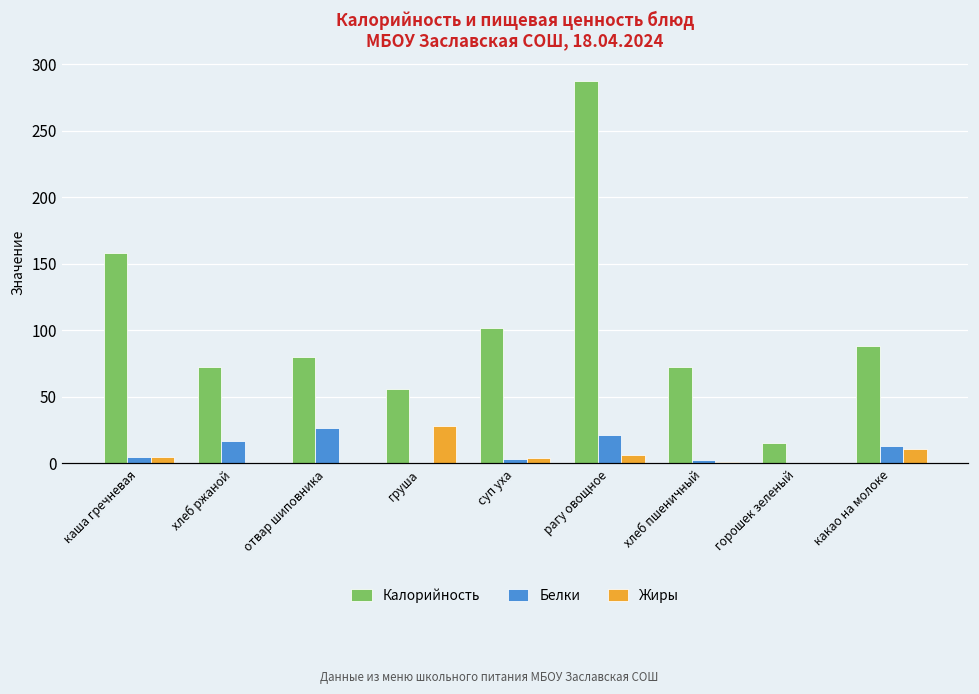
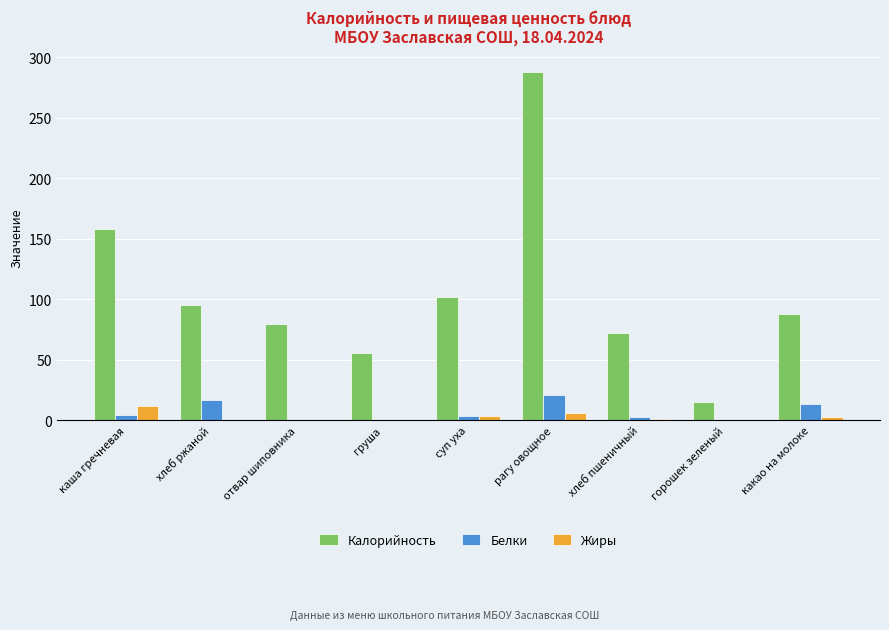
  {
    "Калорийность": {
      "каша гречневая": 158,
-     "хлеб ржаной": 72,
+     "хлеб ржаной": 96,
      "отвар шиповника": 80,
      "груша": 56,
      "суп уха": 102,
      "рагу овощное": 288,
      "хлеб пшеничный": 72,
      "горошек зеленый": 15,
      "какао на молоке": 88
    },
    "Белки": {
      "каша гречневая": 5,
      "хлеб ржаной": 17,
-     "отвар шиповника": 26,
+     "отвар шиповника": 1,
      "суп уха": 3,
      "рагу овощное": 21,
      "хлеб пшеничный": 2,
      "горошек зеленый": 0,
      "какао на молоке": 13
    },
    "Жиры": {
-     "каша гречневая": 5,
+     "каша гречневая": 12,
      "отвар шиповника": 0,
-     "груша": 28,
+     "груша": 0,
      "суп уха": 4,
      "рагу овощное": 6,
      "горошек зеленый": 0,
-     "какао на молоке": 11
+     "какао на молоке": 3
    }
  }
